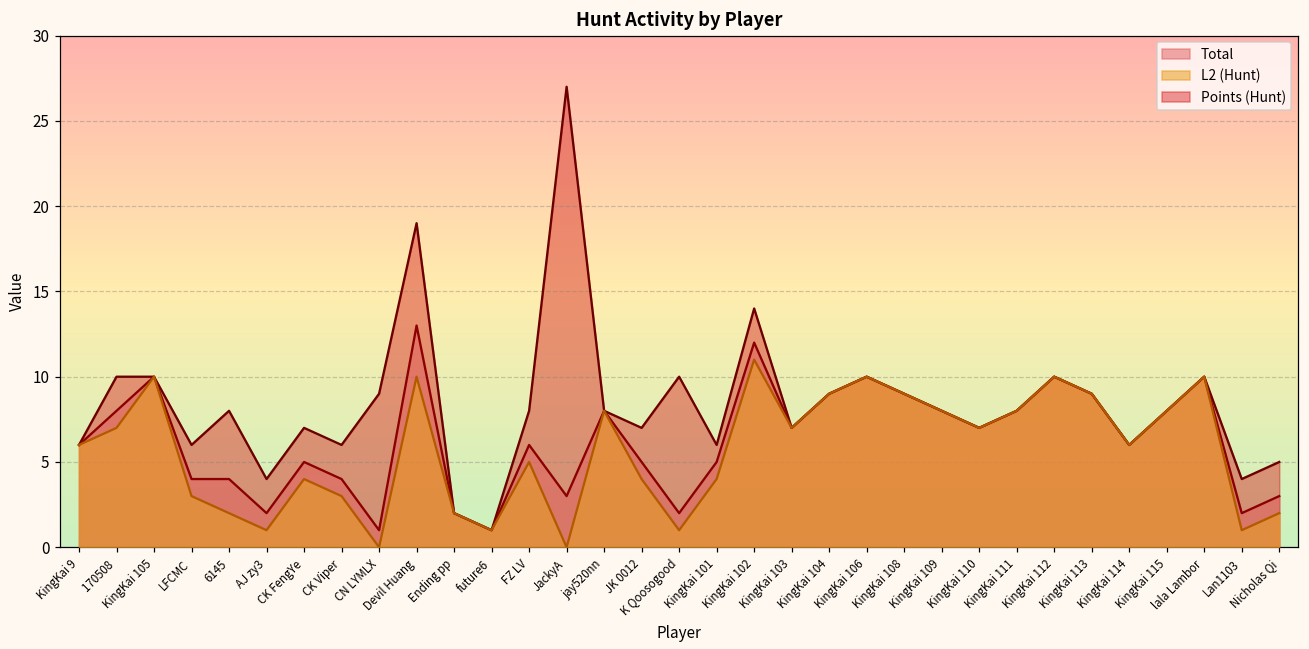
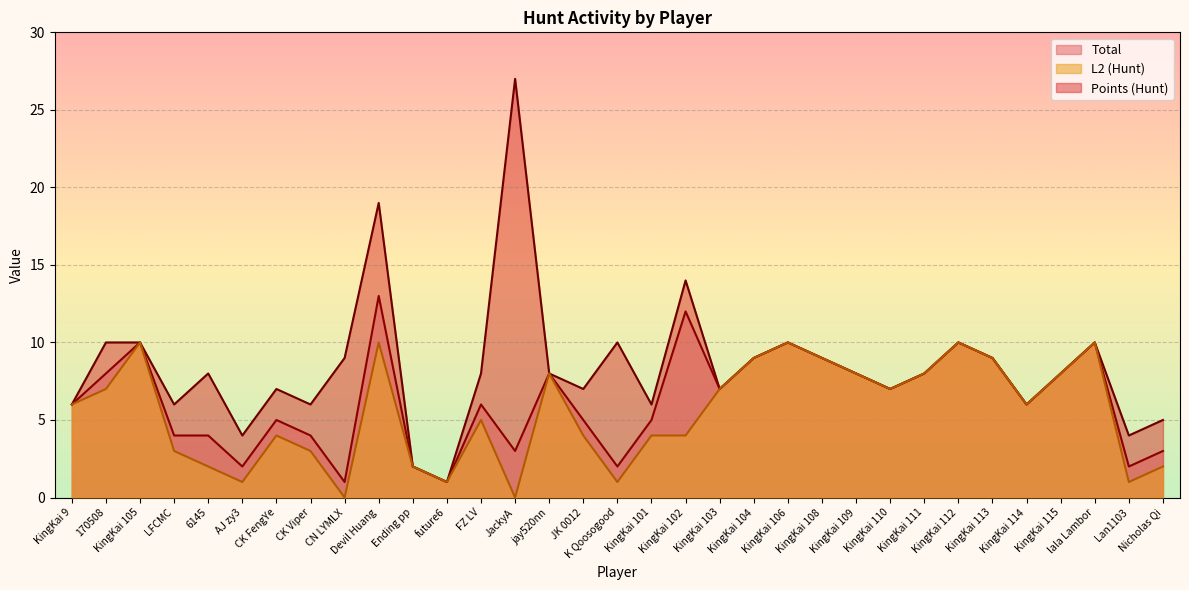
  {
    "L2 (Hunt)": {
      "170508": 7,
      "LFCMC": 3,
      "6145": 2,
      "AJ zy3": 1,
      "CK FengYe": 4,
      "CK Viper": 3,
      "CN LYMLX": 0,
      "Devil Huang": 10,
      "FZ LV": 5,
      "JackyA": 0,
      "JK 0012": 4,
      "K Qoosogood": 1,
      "KingKai 101": 4,
-     "KingKai 102": 11,
+     "KingKai 102": 4,
      "Lan1103": 1,
      "Nicholas Qi": 2
    }
  }
